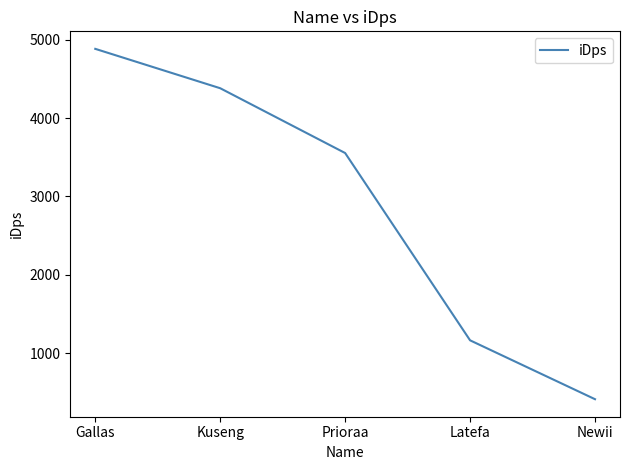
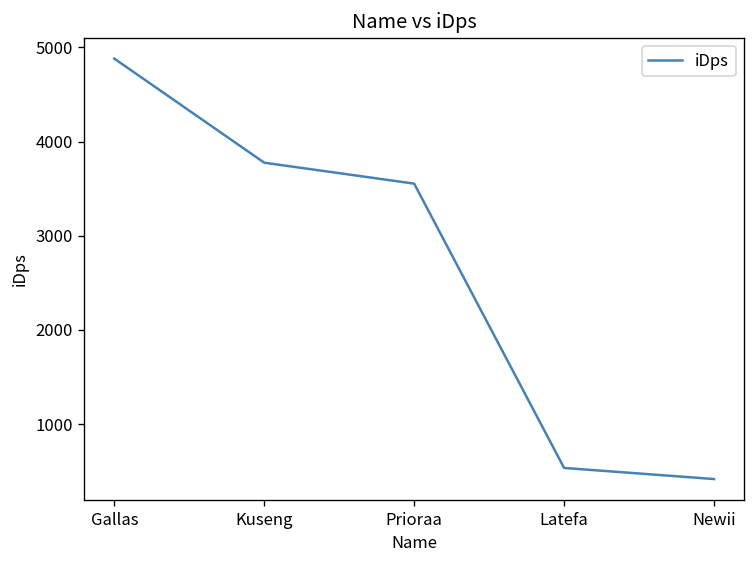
  {
    "Gallas": 4900,
-   "Kuseng": 4400,
+   "Kuseng": 3800,
    "Prioraa": 3600,
-   "Latefa": 1200,
+   "Latefa": 500,
    "Newii": 400
  }
